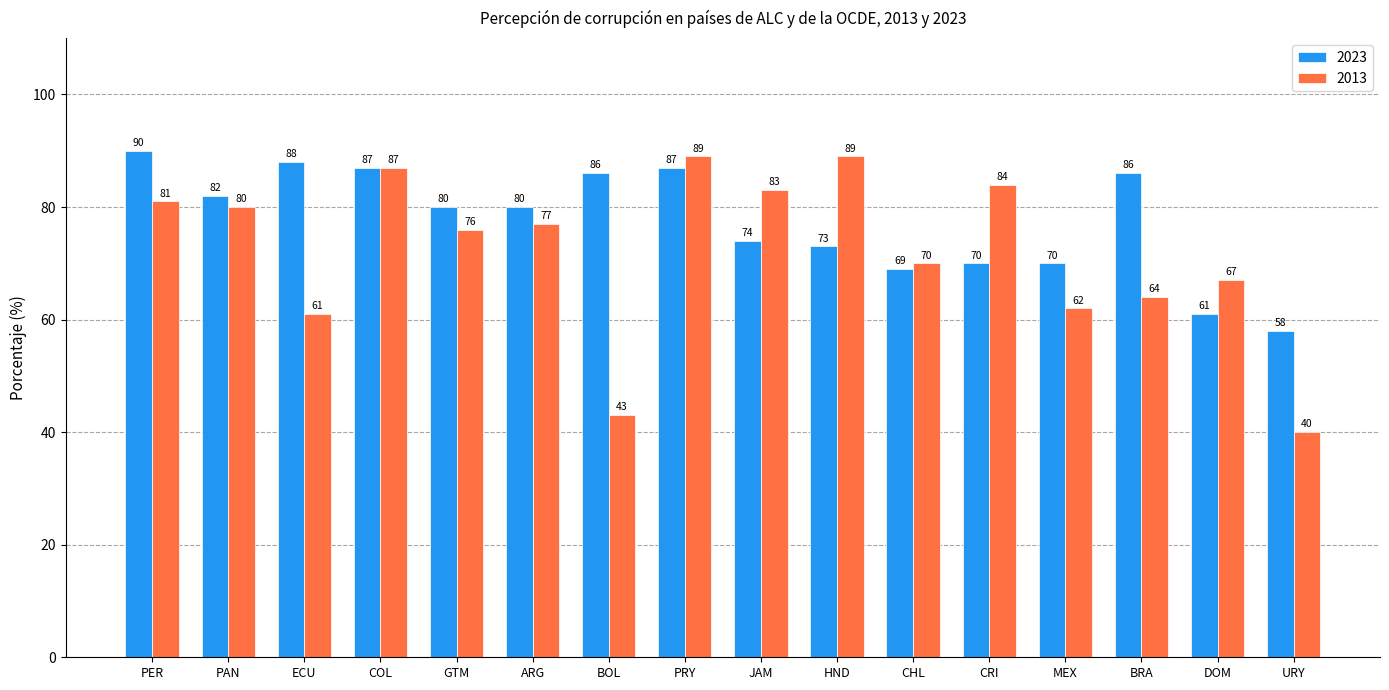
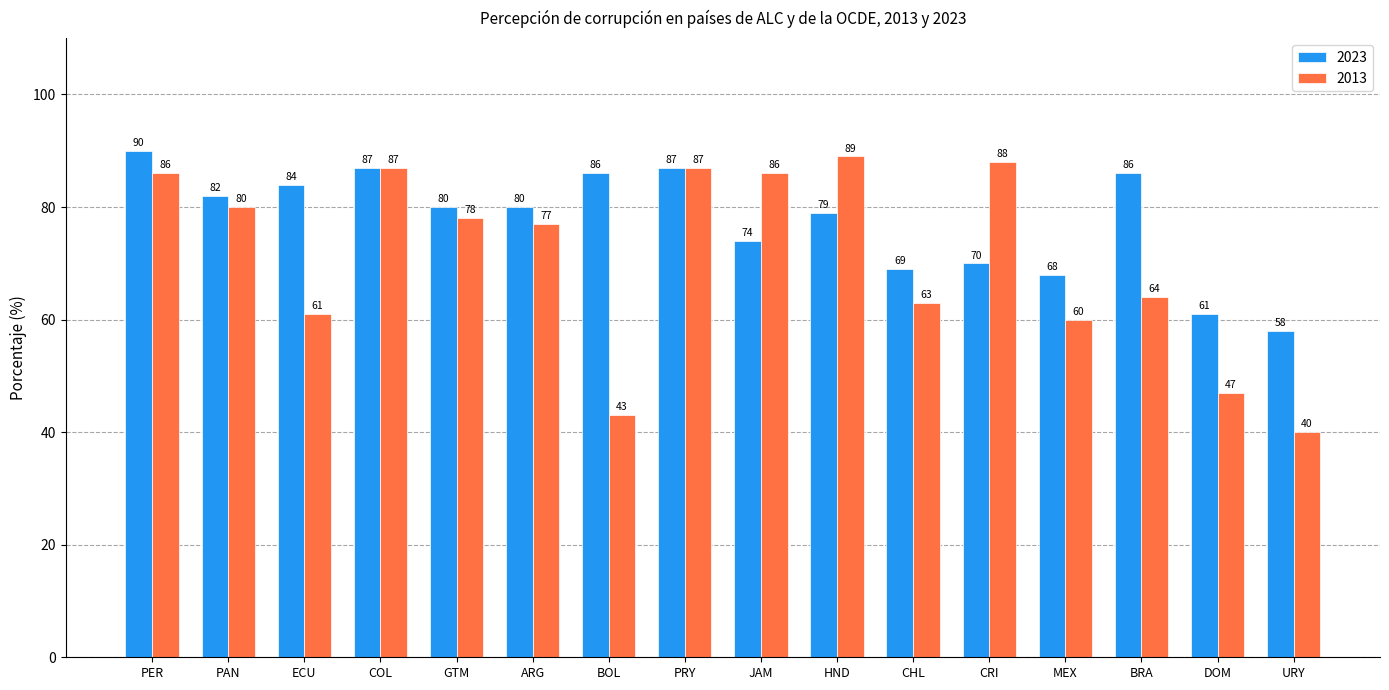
  {
    "2023": {
      "PER": 90,
      "PAN": 82,
-     "ECU": 88,
+     "ECU": 84,
      "COL": 87,
      "GTM": 80,
      "ARG": 80,
      "BOL": 86,
      "PRY": 87,
      "JAM": 74,
-     "HND": 73,
+     "HND": 79,
      "CHL": 69,
      "CRI": 70,
-     "MEX": 70,
+     "MEX": 68,
      "BRA": 86,
      "DOM": 61,
      "URY": 58
    },
    "2013": {
-     "PER": 81,
+     "PER": 86,
      "PAN": 80,
      "ECU": 61,
      "COL": 87,
-     "GTM": 76,
+     "GTM": 78,
      "ARG": 77,
      "BOL": 43,
-     "PRY": 89,
-     "JAM": 83,
+     "PRY": 87,
+     "JAM": 86,
      "HND": 89,
-     "CHL": 70,
-     "CRI": 84,
-     "MEX": 62,
+     "CHL": 63,
+     "CRI": 88,
+     "MEX": 60,
      "BRA": 64,
-     "DOM": 67,
+     "DOM": 47,
      "URY": 40
    }
  }
